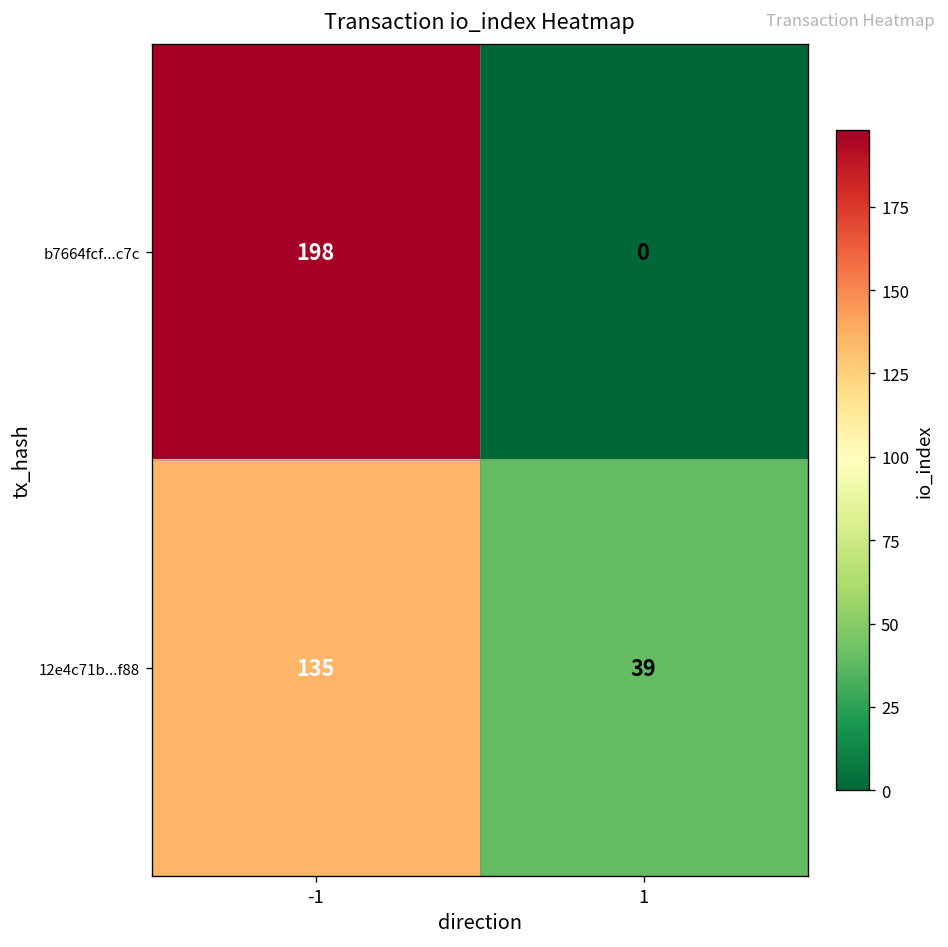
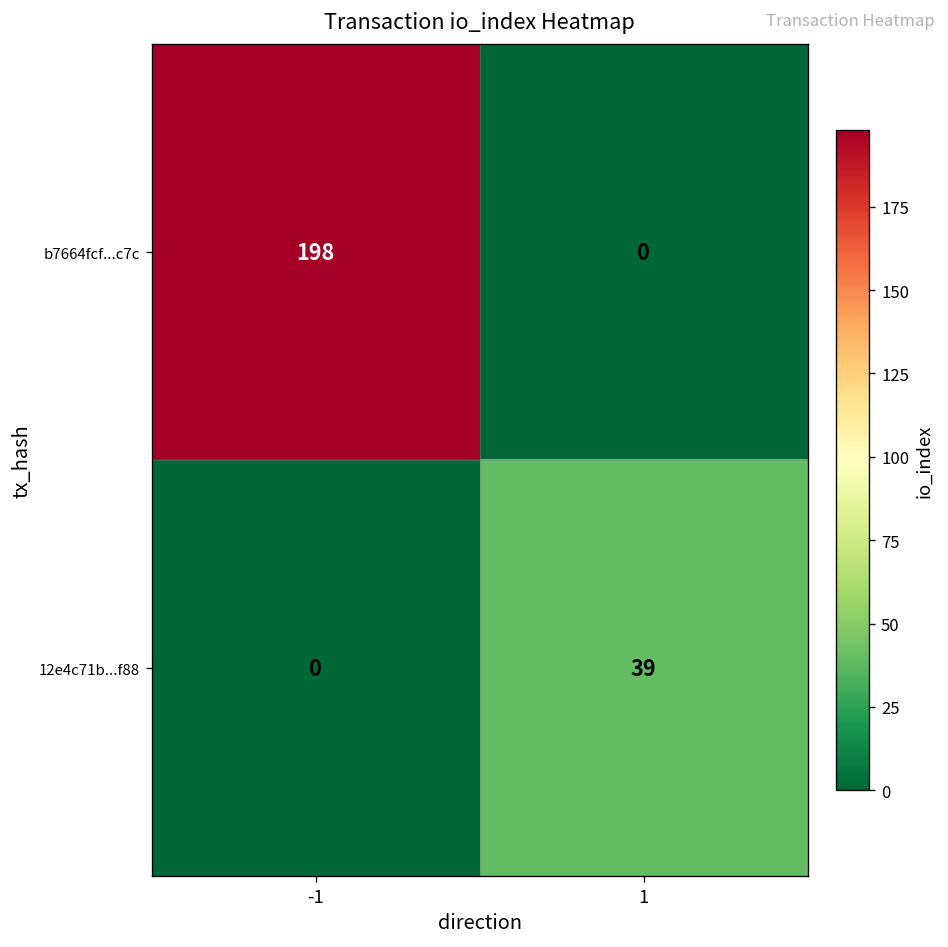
  {
    "b7664fcf...c7c": {
      "-1": 198,
      "1": 0
    },
    "12e4c71b...f88": {
-     "-1": 135,
+     "-1": 0,
      "1": 39
    }
  }
